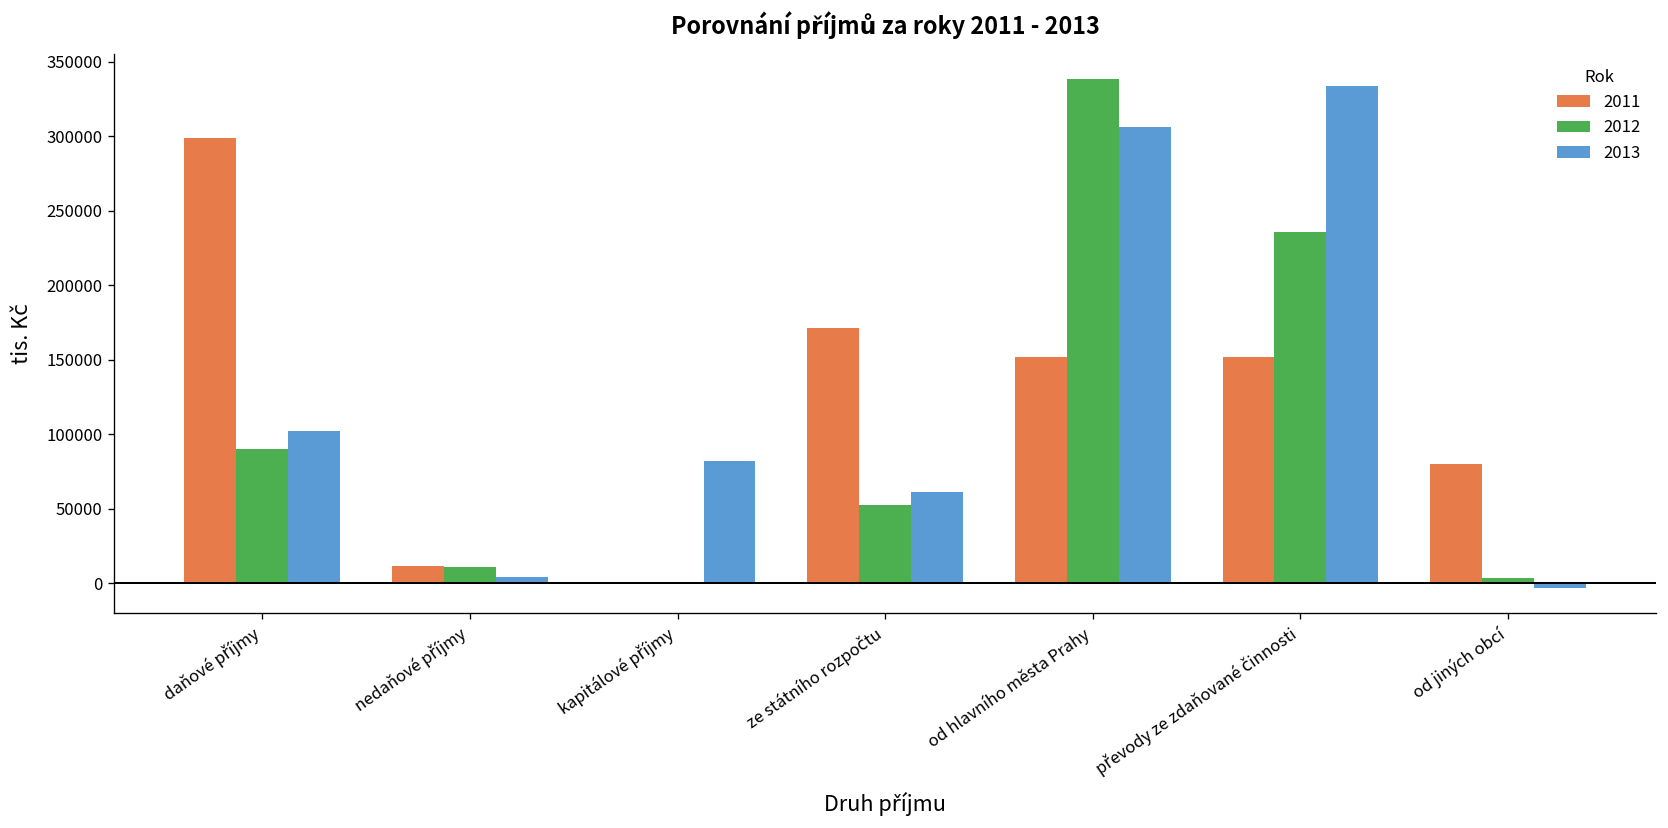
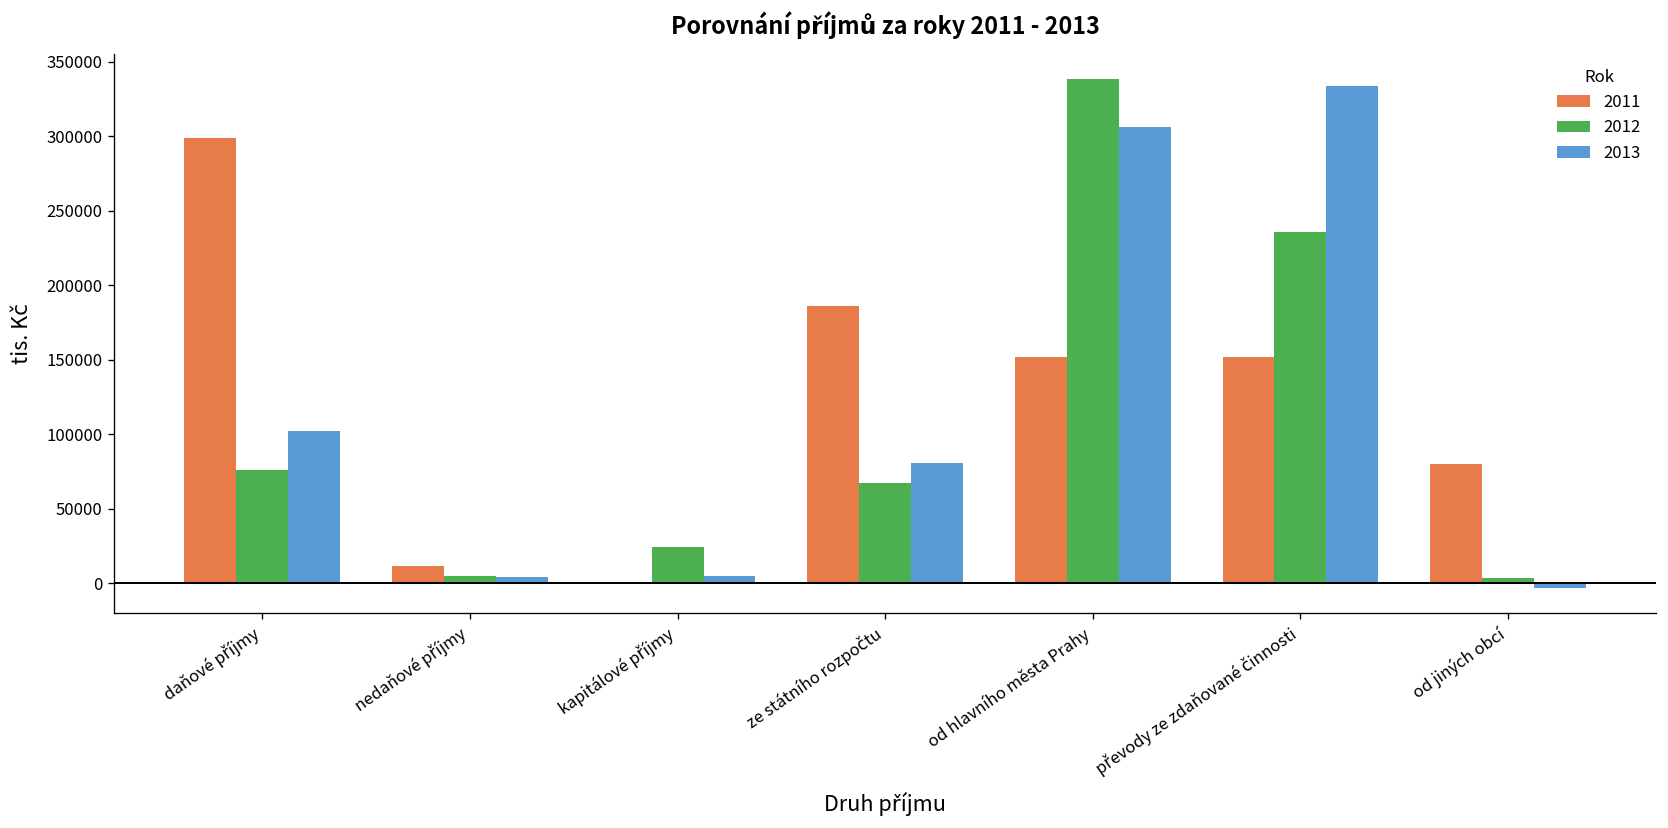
  {
    "2011": {
      "daňové příjmy": 299000,
      "nedaňové příjmy": 12000,
      "kapitálové příjmy": 0,
-     "ze státního rozpočtu": 171000,
+     "ze státního rozpočtu": 186000,
      "od hlavního města Prahy": 152000,
      "převody ze zdaňované činnosti": 152000,
      "od jiných obcí": 80000
    },
    "2012": {
-     "daňové příjmy": 90000,
-     "nedaňové příjmy": 11000,
-     "kapitálové příjmy": 1000,
-     "ze státního rozpočtu": 53000,
+     "daňové příjmy": 76000,
+     "nedaňové příjmy": 5000,
+     "kapitálové příjmy": 24000,
+     "ze státního rozpočtu": 67000,
      "od hlavního města Prahy": 338000,
      "převody ze zdaňované činnosti": 236000,
      "od jiných obcí": 4000
    },
    "2013": {
      "daňové příjmy": 102000,
      "nedaňové příjmy": 4000,
-     "kapitálové příjmy": 82000,
-     "ze státního rozpočtu": 61000,
+     "kapitálové příjmy": 5000,
+     "ze státního rozpočtu": 80000,
      "od hlavního města Prahy": 306000,
      "převody ze zdaňované činnosti": 334000,
      "od jiných obcí": -3000
    }
  }
